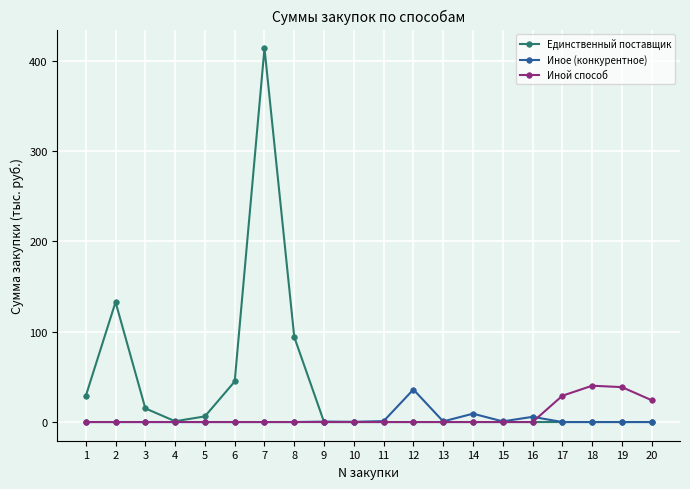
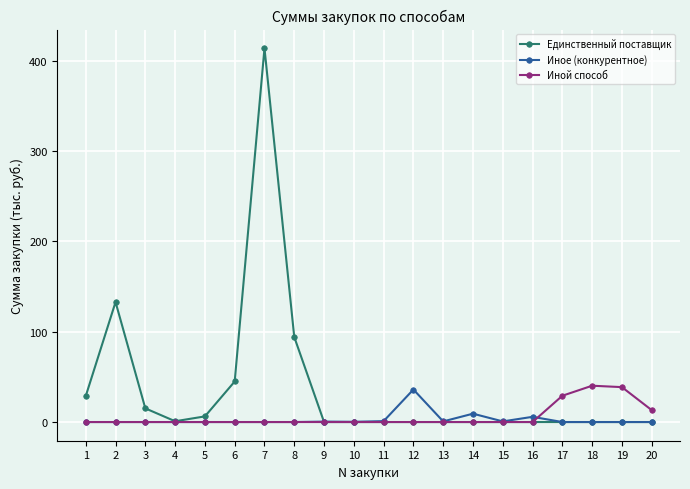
  {
    "Иной способ": {
      "17": 30,
      "18": 40,
      "19": 40,
-     "20": 20
+     "20": 10
    }
  }
